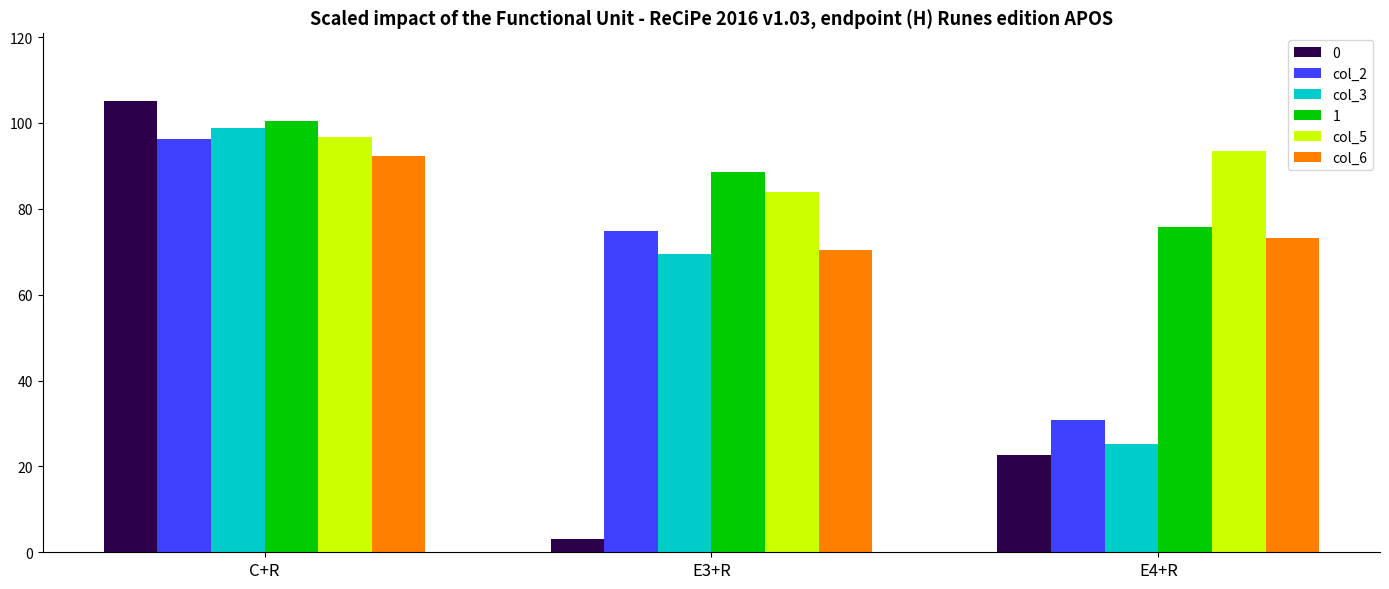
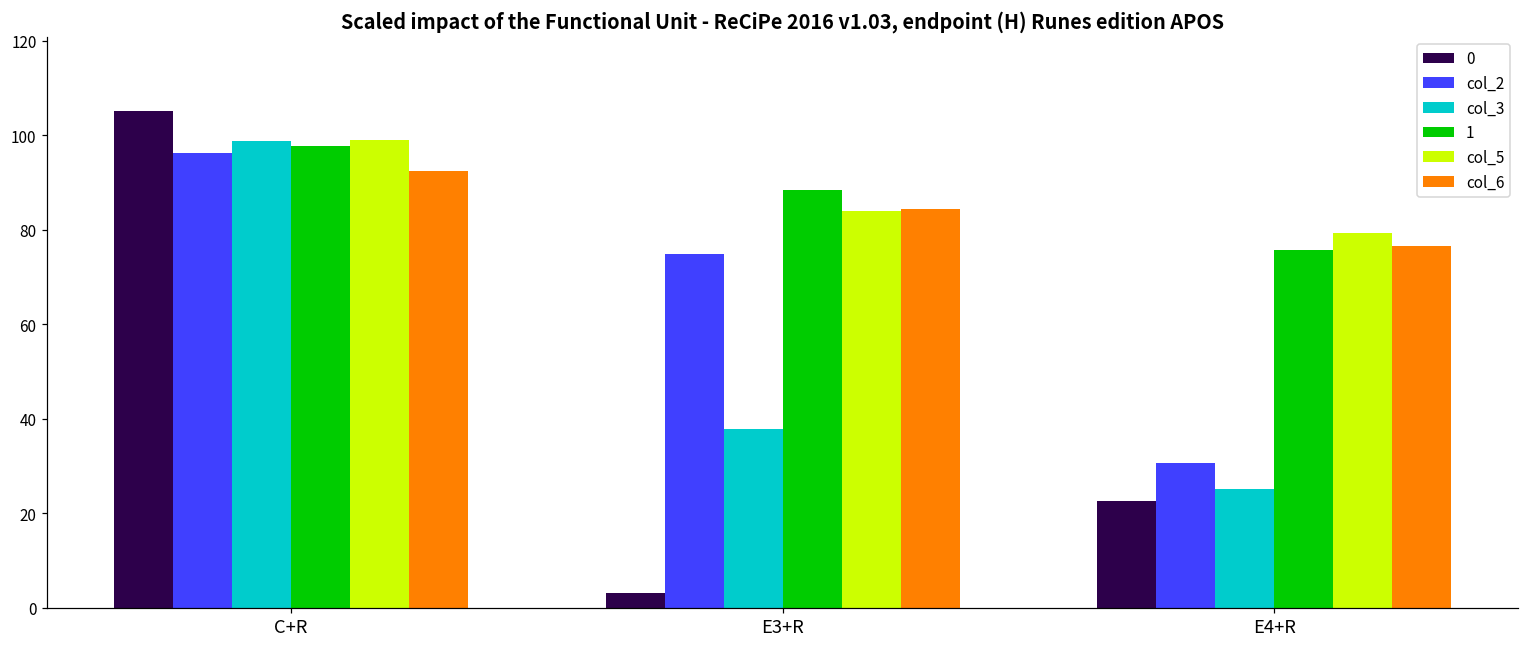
  {
    "0": {
      "C+R": 105,
      "E3+R": 3,
      "E4+R": 23
    },
    "col_2": {
      "C+R": 96,
      "E3+R": 75,
      "E4+R": 31
    },
    "col_3": {
      "C+R": 99,
-     "E3+R": 69,
+     "E3+R": 38,
      "E4+R": 25
    },
    "1": {
-     "C+R": 101,
+     "C+R": 98,
      "E3+R": 89,
      "E4+R": 76
    },
    "col_5": {
-     "C+R": 97,
+     "C+R": 99,
      "E3+R": 84,
-     "E4+R": 94
+     "E4+R": 79
    },
    "col_6": {
      "C+R": 92,
-     "E3+R": 70,
-     "E4+R": 73
+     "E3+R": 84,
+     "E4+R": 77
    }
  }
